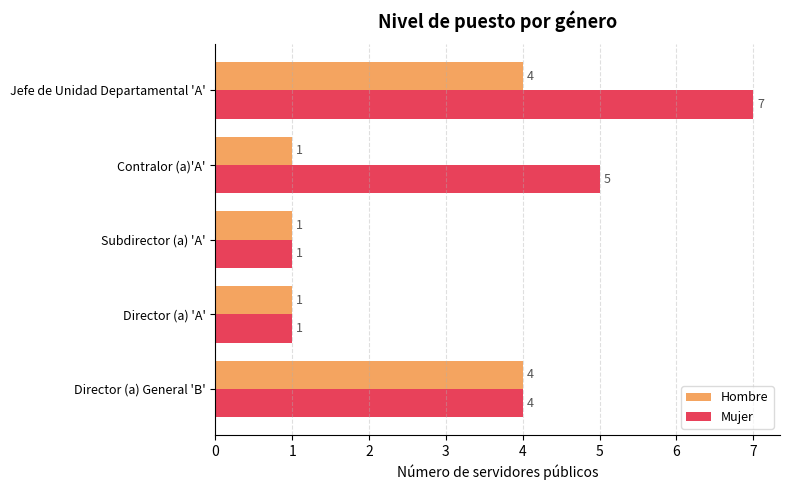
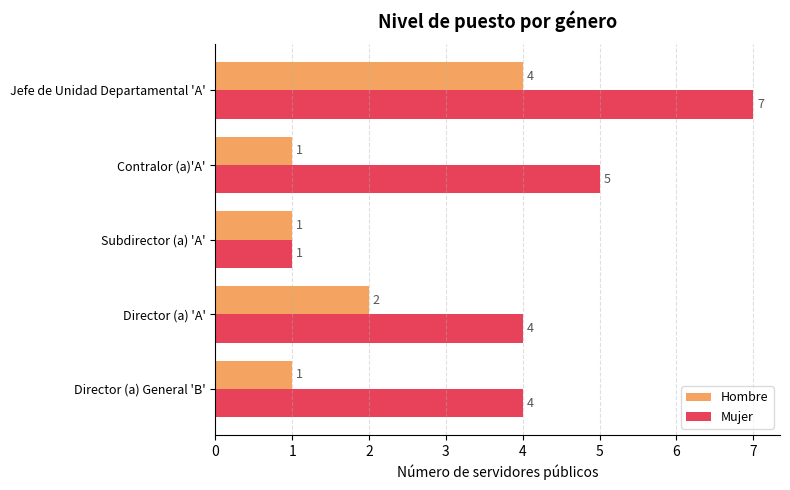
  {
    "Hombre": {
      "Jefe de Unidad Departamental 'A'": 4,
      "Contralor (a)'A'": 1,
      "Subdirector (a) 'A'": 1,
-     "Director (a) 'A'": 1,
-     "Director (a) General 'B'": 4
+     "Director (a) 'A'": 2,
+     "Director (a) General 'B'": 1
    },
    "Mujer": {
      "Jefe de Unidad Departamental 'A'": 7,
      "Contralor (a)'A'": 5,
      "Subdirector (a) 'A'": 1,
-     "Director (a) 'A'": 1,
+     "Director (a) 'A'": 4,
      "Director (a) General 'B'": 4
    }
  }
